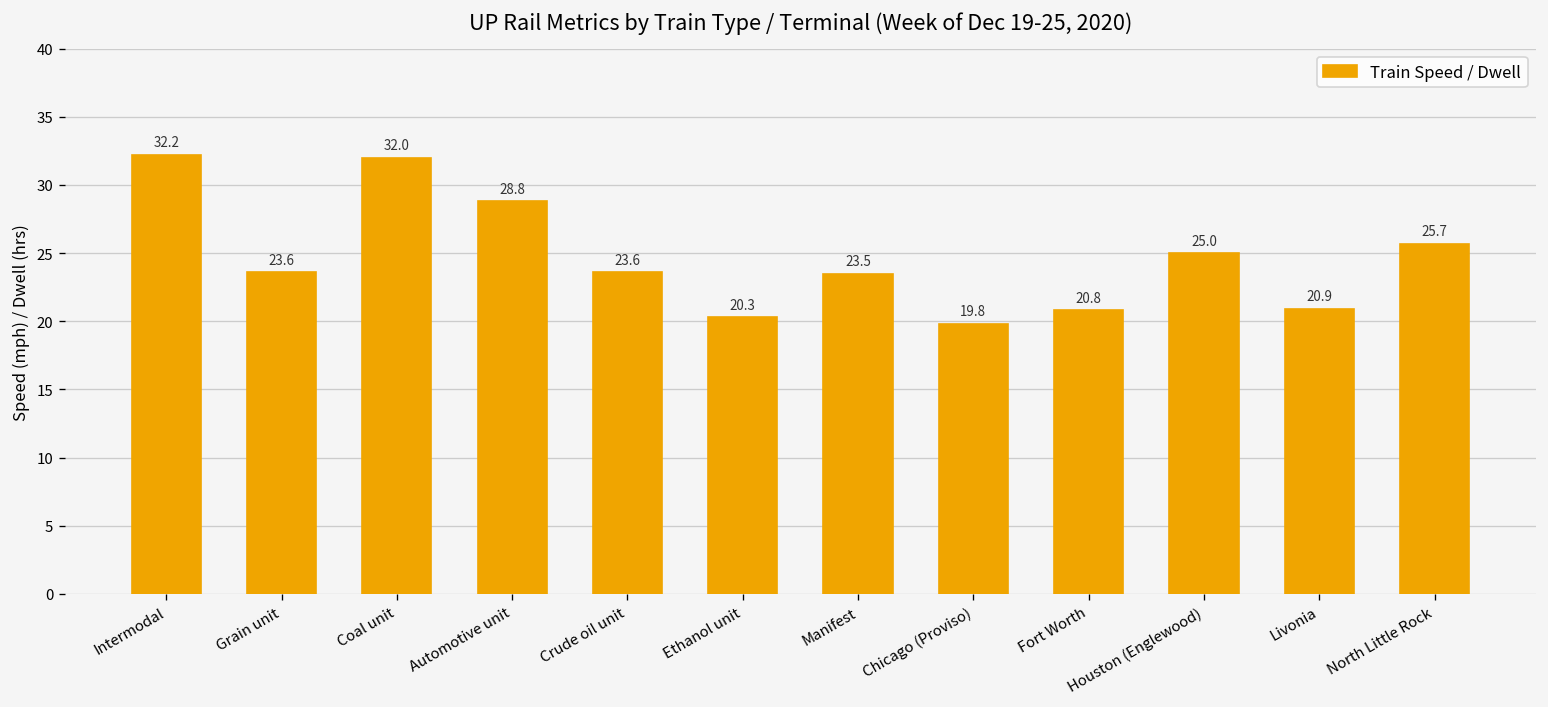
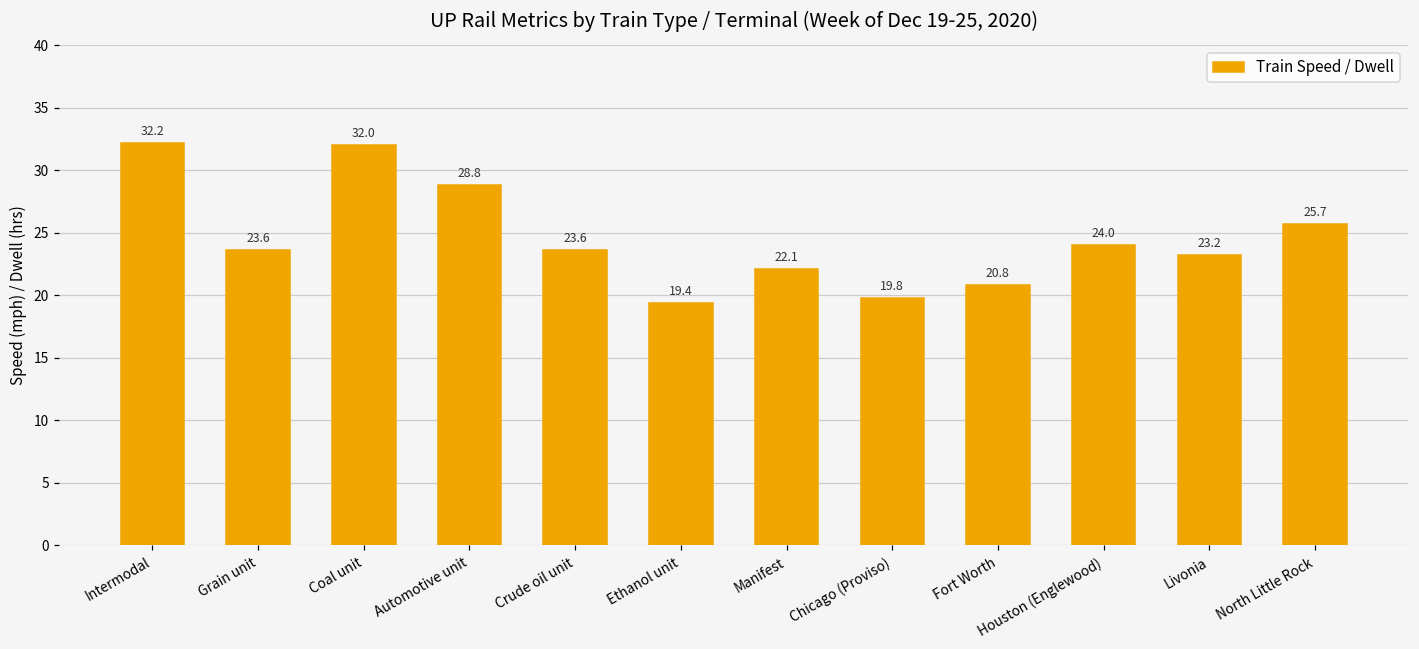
  {
    "Intermodal": 32.2,
    "Grain unit": 23.6,
    "Coal unit": 32.0,
    "Automotive unit": 28.8,
    "Crude oil unit": 23.6,
-   "Ethanol unit": 20.3,
-   "Manifest": 23.5,
+   "Ethanol unit": 19.4,
+   "Manifest": 22.1,
    "Chicago (Proviso)": 19.8,
    "Fort Worth": 20.8,
-   "Houston (Englewood)": 25.0,
-   "Livonia": 20.9,
+   "Houston (Englewood)": 24.0,
+   "Livonia": 23.2,
    "North Little Rock": 25.7
  }
